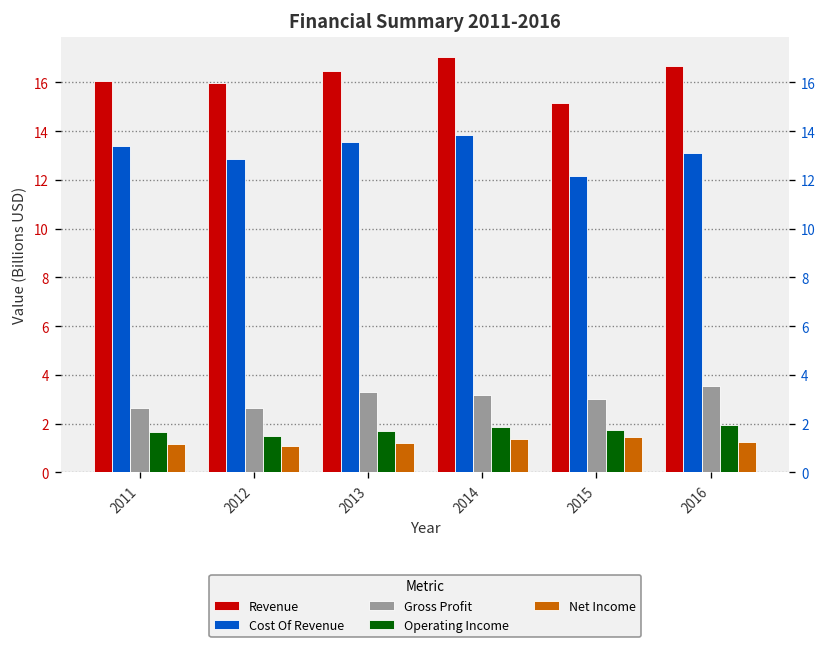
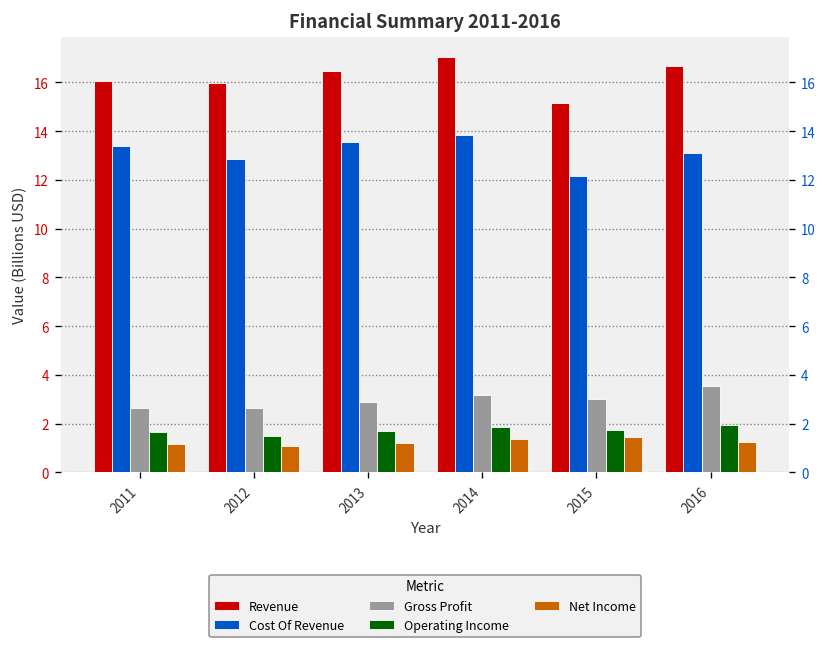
  {
    "Revenue": {
      "2011": 16.0,
      "2012": 16.0,
      "2013": 16.5,
      "2014": 17.0,
      "2015": 15.2,
      "2016": 16.7
    },
    "Cost Of Revenue": {
      "2011": 13.4,
      "2012": 12.9,
      "2013": 13.6,
      "2014": 13.9,
      "2015": 12.2,
      "2016": 13.1
    },
    "Gross Profit": {
      "2011": 2.7,
      "2012": 2.7,
-     "2013": 3.3,
+     "2013": 2.9,
      "2014": 3.2,
      "2015": 3.0,
      "2016": 3.6
    },
    "Operating Income": {
      "2011": 1.6,
      "2012": 1.5,
      "2013": 1.7,
      "2014": 1.8,
      "2015": 1.7,
      "2016": 1.9
    },
    "Net Income": {
      "2011": 1.1,
      "2012": 1.1,
      "2013": 1.2,
      "2014": 1.4,
      "2015": 1.5,
      "2016": 1.3
    }
  }
